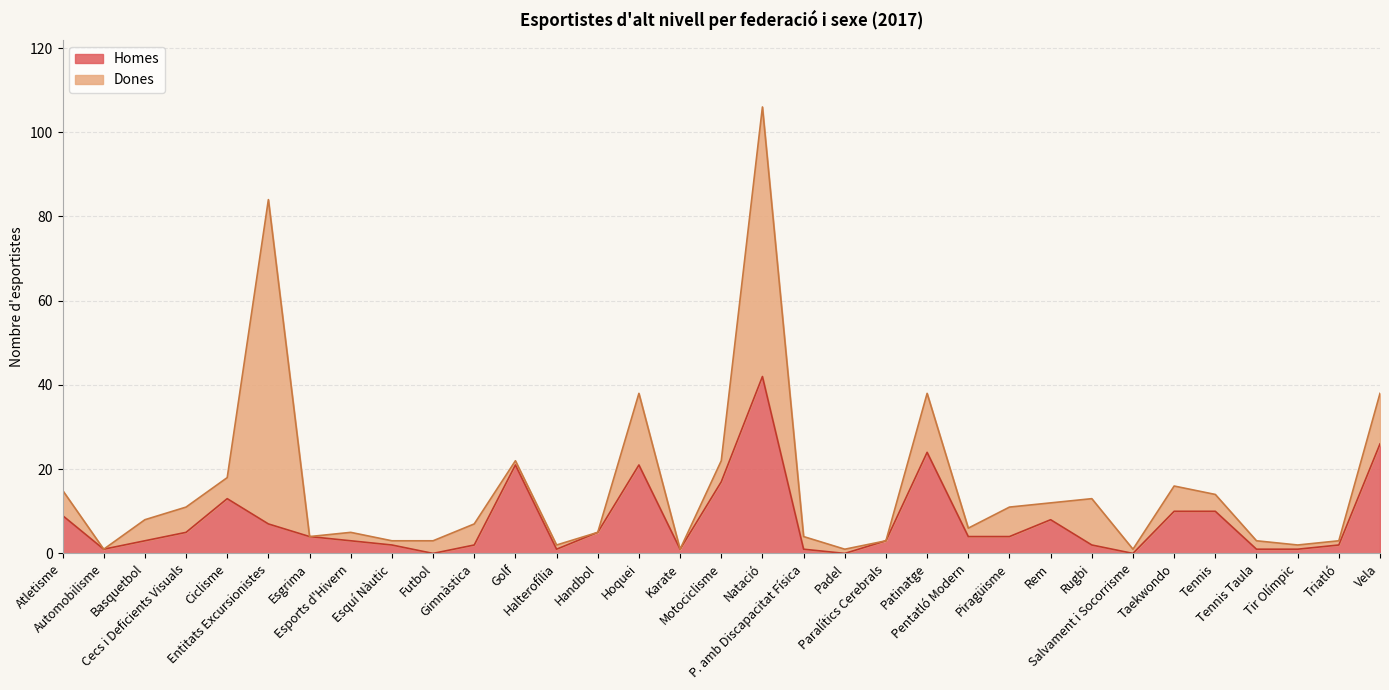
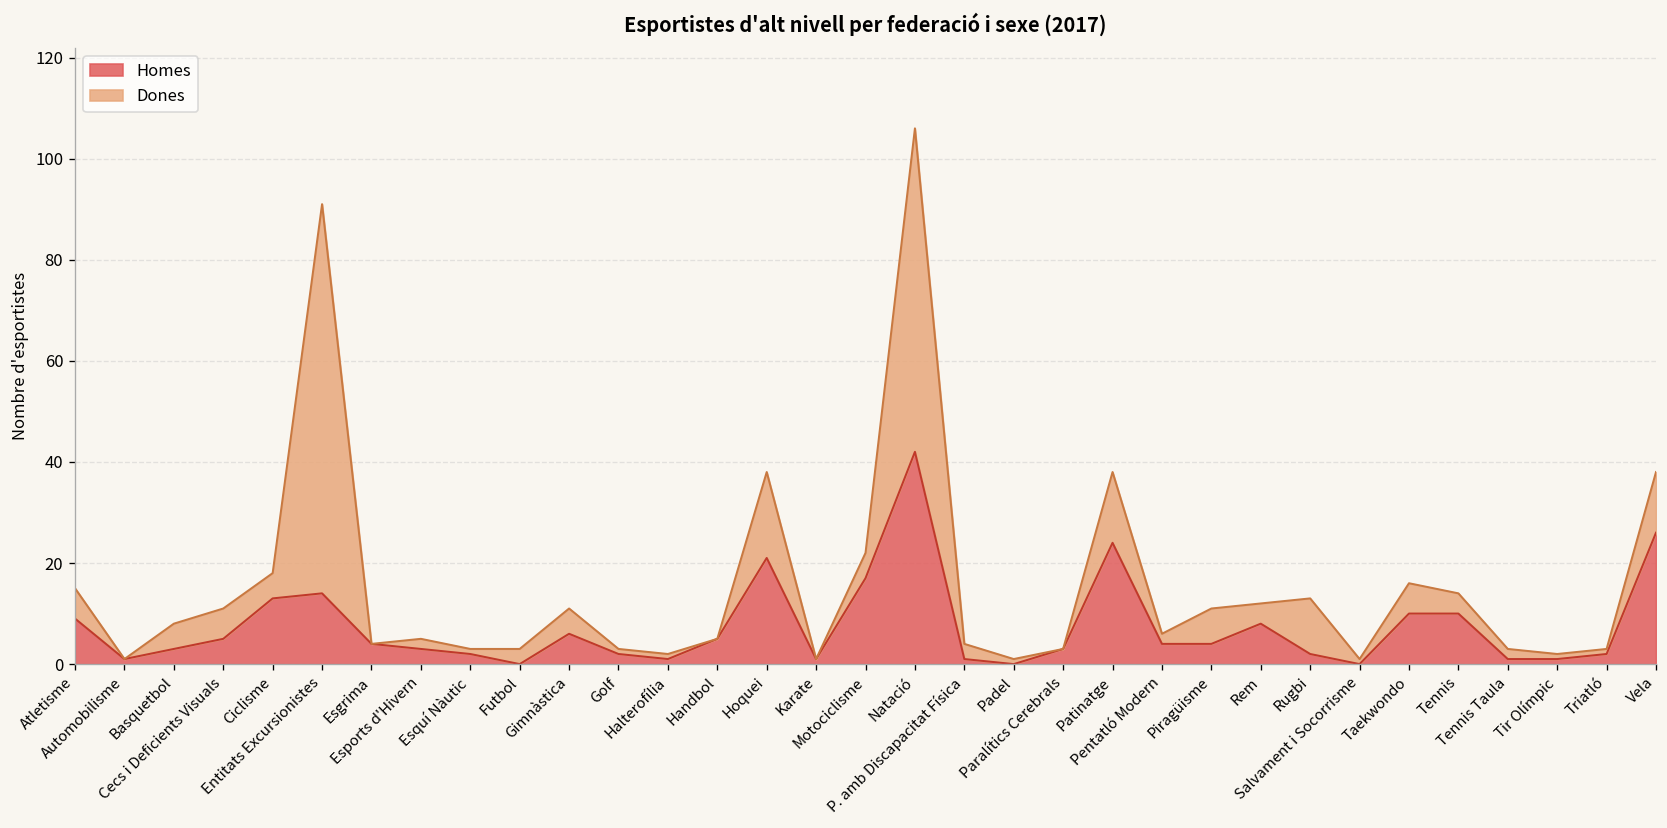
  {
    "Homes": {
      "Atletisme": 9,
      "Basquetbol": 3,
      "Cecs i Deficients Visuals": 5,
      "Ciclisme": 13,
-     "Entitats Excursionistes": 7,
+     "Entitats Excursionistes": 14,
      "Esports d'Hivern": 3,
      "Esquí Nàutic": 2,
      "Futbol": 0,
-     "Gimnàstica": 2,
-     "Golf": 21,
+     "Gimnàstica": 6,
+     "Golf": 2,
      "Halterofília": 1,
      "Hoquei": 21,
      "Motociclisme": 17,
      "Natació": 42,
      "P. amb Discapacitat Física": 1,
      "Padel": 0,
      "Patinatge": 24,
      "Pentatló Modern": 4,
      "Piragüisme": 4,
      "Rem": 8,
      "Rugbi": 2,
      "Salvament i Socorrisme": 0,
      "Taekwondo": 10,
      "Tennis": 10,
      "Tennis Taula": 1,
      "Tir Olímpic": 1,
      "Triatló": 2,
      "Vela": 26
    },
    "Dones": {
      "Atletisme": 6,
      "Basquetbol": 5,
      "Cecs i Deficients Visuals": 6,
      "Ciclisme": 5,
      "Entitats Excursionistes": 77,
      "Esports d'Hivern": 2,
      "Esquí Nàutic": 1,
      "Futbol": 3,
      "Gimnàstica": 5,
      "Golf": 1,
      "Halterofília": 1,
      "Hoquei": 17,
      "Motociclisme": 5,
      "Natació": 64,
      "P. amb Discapacitat Física": 3,
      "Padel": 1,
      "Patinatge": 14,
      "Pentatló Modern": 2,
      "Piragüisme": 7,
      "Rem": 4,
      "Rugbi": 11,
      "Salvament i Socorrisme": 1,
      "Taekwondo": 6,
      "Tennis": 4,
      "Tennis Taula": 2,
      "Tir Olímpic": 1,
      "Triatló": 1,
      "Vela": 12
    }
  }
